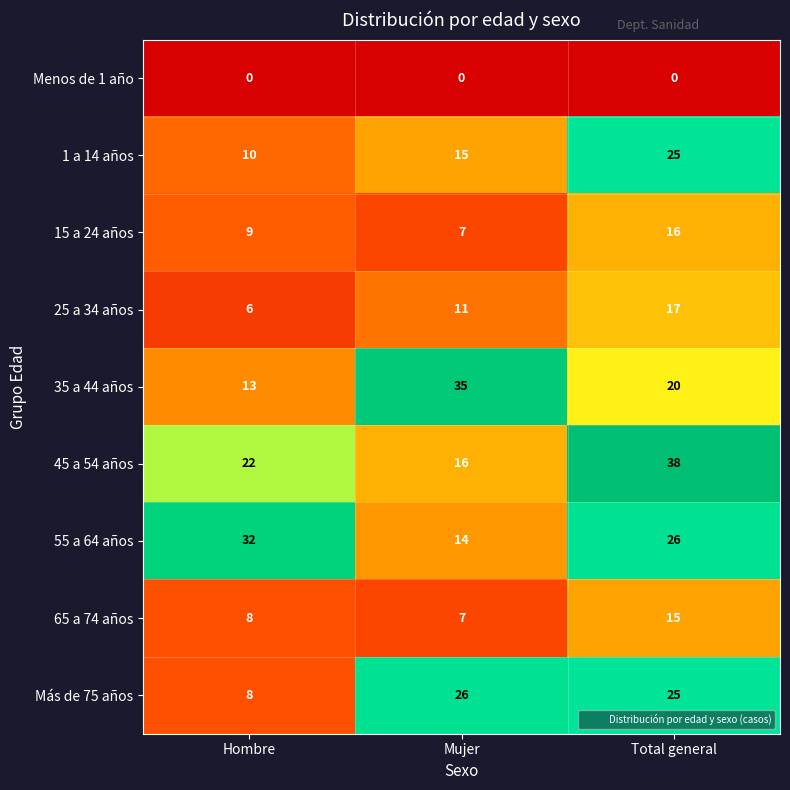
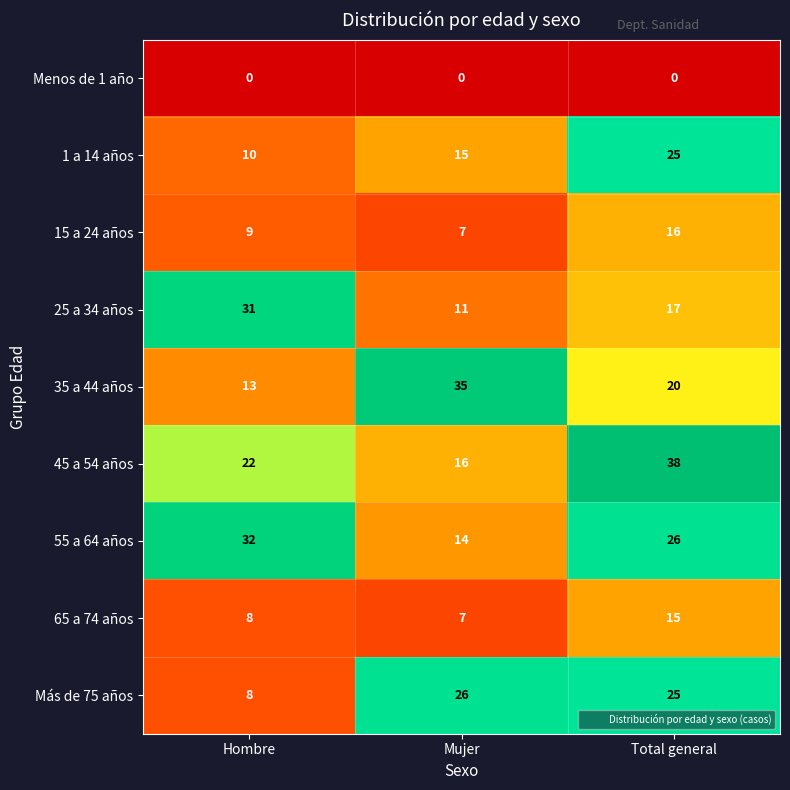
  {
    "Menos de 1 año": {
      "Hombre": 0,
      "Mujer": 0,
      "Total general": 0
    },
    "1 a 14 años": {
      "Hombre": 10,
      "Mujer": 15,
      "Total general": 25
    },
    "15 a 24 años": {
      "Hombre": 9,
      "Mujer": 7,
      "Total general": 16
    },
    "25 a 34 años": {
-     "Hombre": 6,
+     "Hombre": 31,
      "Mujer": 11,
      "Total general": 17
    },
    "35 a 44 años": {
      "Hombre": 13,
      "Mujer": 35,
      "Total general": 20
    },
    "45 a 54 años": {
      "Hombre": 22,
      "Mujer": 16,
      "Total general": 38
    },
    "55 a 64 años": {
      "Hombre": 32,
      "Mujer": 14,
      "Total general": 26
    },
    "65 a 74 años": {
      "Hombre": 8,
      "Mujer": 7,
      "Total general": 15
    },
    "Más de 75 años": {
      "Hombre": 8,
      "Mujer": 26,
      "Total general": 25
    }
  }
